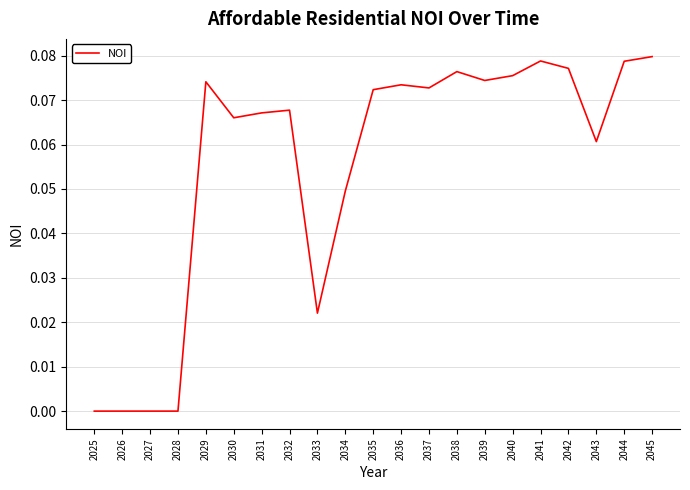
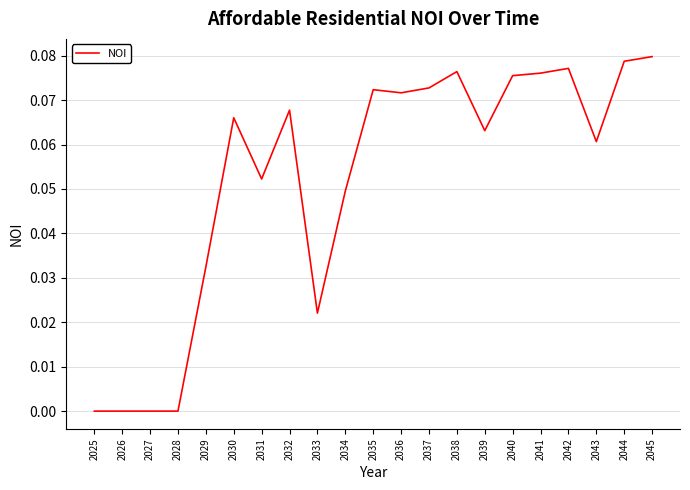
  {
    "2025": 0.000,
    "2026": 0.000,
    "2027": 0.000,
    "2028": 0.000,
-   "2029": 0.074,
+   "2029": 0.032,
    "2030": 0.066,
-   "2031": 0.067,
+   "2031": 0.052,
    "2032": 0.068,
    "2033": 0.022,
    "2034": 0.050,
    "2035": 0.072,
-   "2036": 0.073,
+   "2036": 0.072,
    "2037": 0.073,
    "2038": 0.076,
-   "2039": 0.074,
+   "2039": 0.063,
    "2040": 0.076,
-   "2041": 0.079,
+   "2041": 0.076,
    "2042": 0.077,
    "2043": 0.061,
    "2044": 0.079,
    "2045": 0.080
  }
